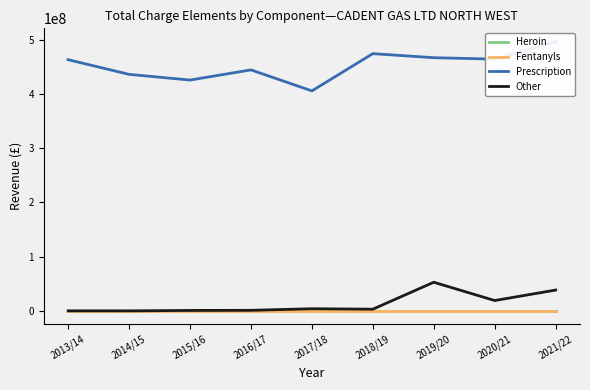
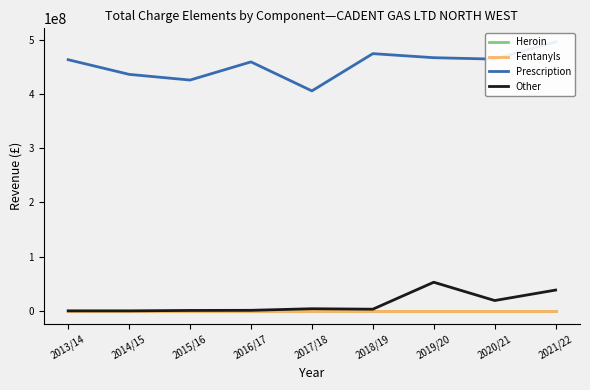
  {
    "Fentanyls": {
      "2019/20": 0,
      "2020/21": 0,
      "2021/22": 0
    },
    "Prescription": {
      "2013/14": 460000000,
      "2014/15": 440000000,
      "2015/16": 430000000,
-     "2016/17": 440000000,
+     "2016/17": 460000000,
      "2017/18": 410000000,
      "2018/19": 470000000,
      "2019/20": 470000000
    },
    "Other": {
      "2019/20": 50000000,
      "2020/21": 20000000,
      "2021/22": 40000000
    }
  }
